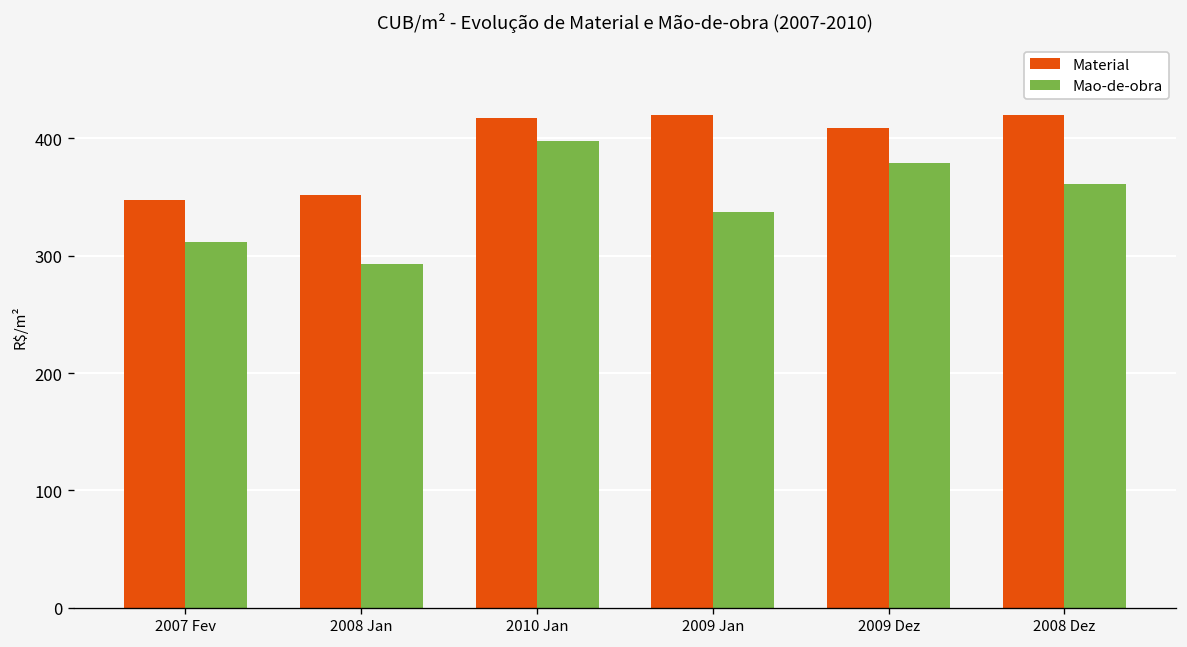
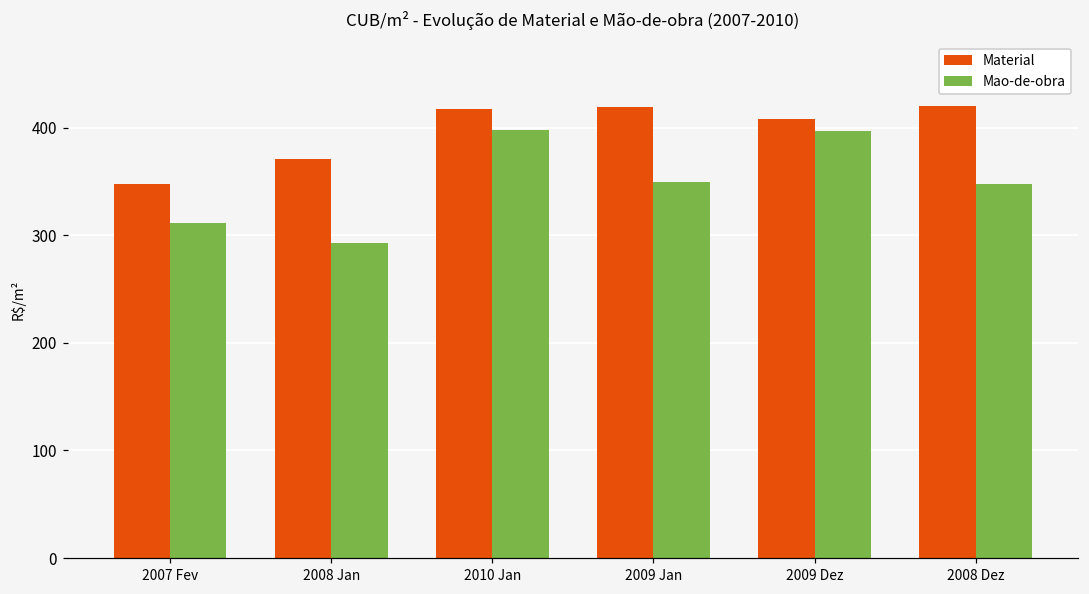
  {
    "Material": {
      "2007 Fev": 350,
-     "2008 Jan": 350,
+     "2008 Jan": 370,
      "2010 Jan": 420,
      "2009 Jan": 420,
      "2009 Dez": 410,
      "2008 Dez": 420
    },
    "Mao-de-obra": {
      "2007 Fev": 310,
      "2008 Jan": 290,
      "2010 Jan": 400,
-     "2009 Jan": 340,
-     "2009 Dez": 380,
-     "2008 Dez": 360
+     "2009 Jan": 350,
+     "2009 Dez": 400,
+     "2008 Dez": 350
    }
  }
